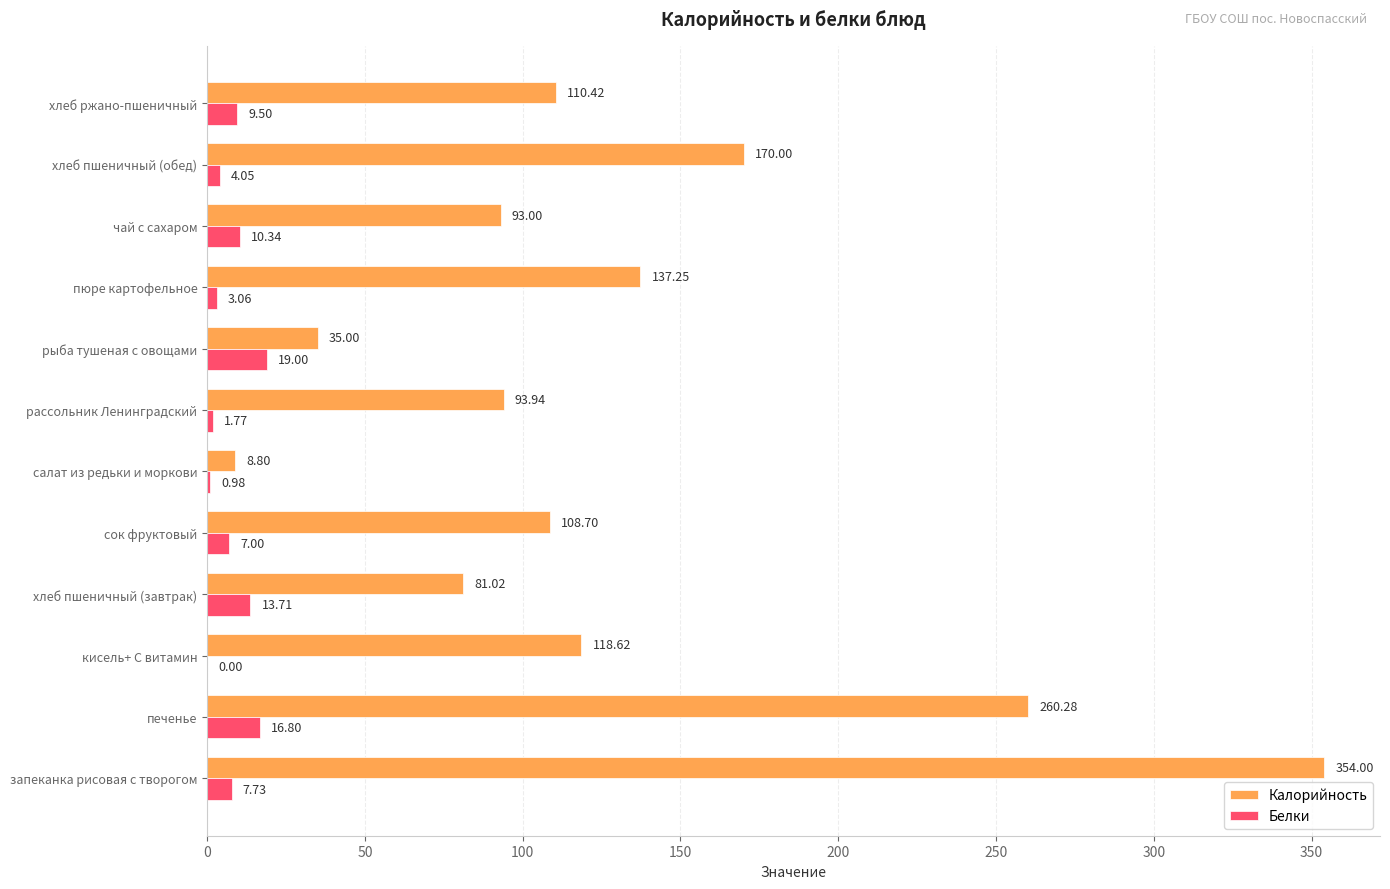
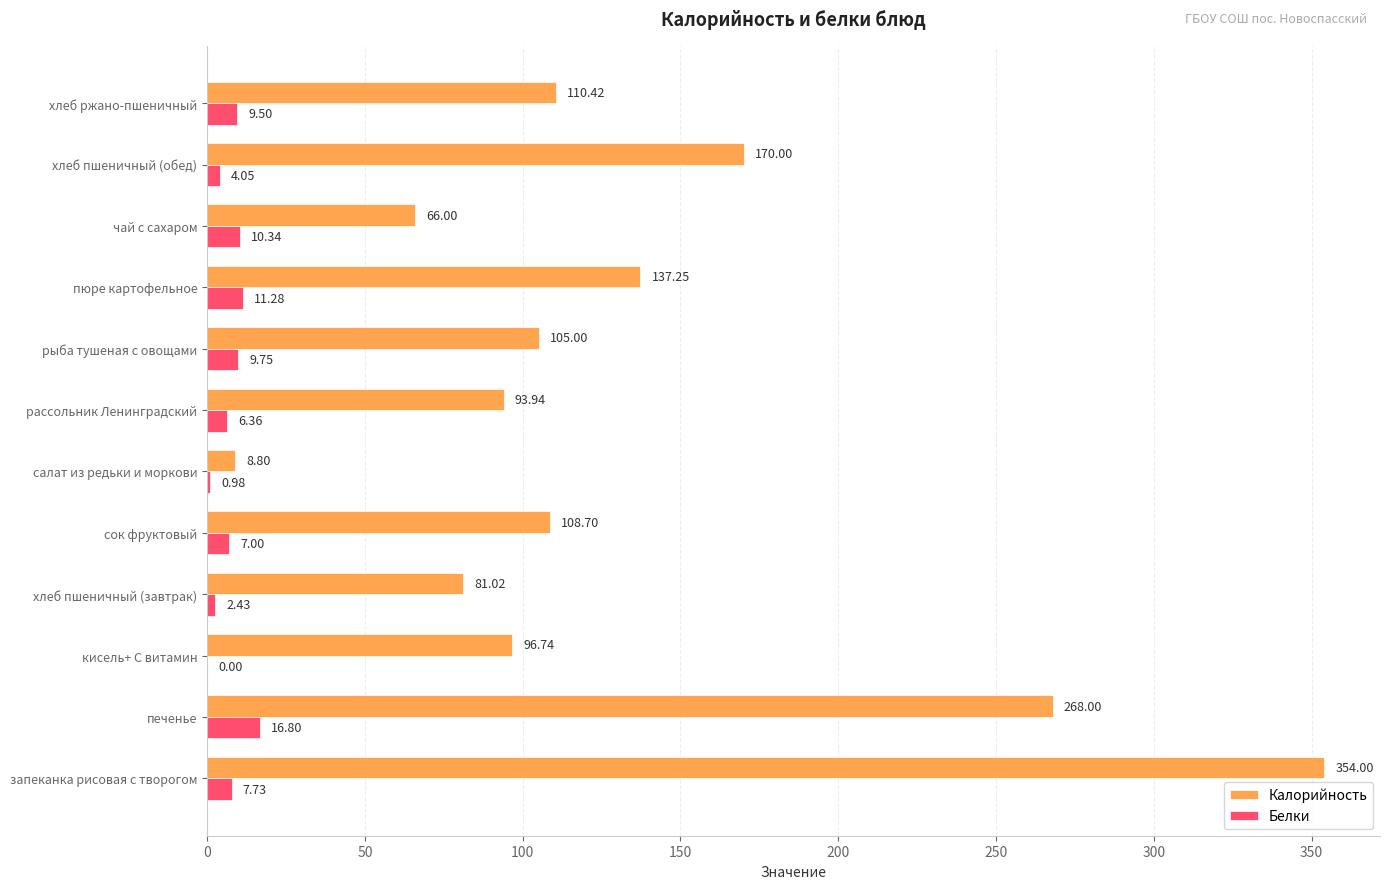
  {
    "Калорийность": {
      "хлеб ржано-пшеничный": 110.42,
      "хлеб пшеничный (обед)": 170.00,
-     "чай с сахаром": 93.00,
+     "чай с сахаром": 66.00,
      "пюре картофельное": 137.25,
-     "рыба тушеная с овощами": 35.00,
+     "рыба тушеная с овощами": 105.00,
      "рассольник Ленинградский": 93.94,
      "салат из редьки и моркови": 8.80,
      "сок фруктовый": 108.70,
      "хлеб пшеничный (завтрак)": 81.02,
-     "кисель+ С витамин": 118.62,
-     "печенье": 260.28,
+     "кисель+ С витамин": 96.74,
+     "печенье": 268.00,
      "запеканка рисовая с творогом": 354.00
    },
    "Белки": {
      "хлеб ржано-пшеничный": 9.50,
      "хлеб пшеничный (обед)": 4.05,
      "чай с сахаром": 10.34,
-     "пюре картофельное": 3.06,
-     "рыба тушеная с овощами": 19.00,
-     "рассольник Ленинградский": 1.77,
+     "пюре картофельное": 11.28,
+     "рыба тушеная с овощами": 9.75,
+     "рассольник Ленинградский": 6.36,
      "салат из редьки и моркови": 0.98,
      "сок фруктовый": 7.00,
-     "хлеб пшеничный (завтрак)": 13.71,
+     "хлеб пшеничный (завтрак)": 2.43,
      "кисель+ С витамин": 0.00,
      "печенье": 16.80,
      "запеканка рисовая с творогом": 7.73
    }
  }
